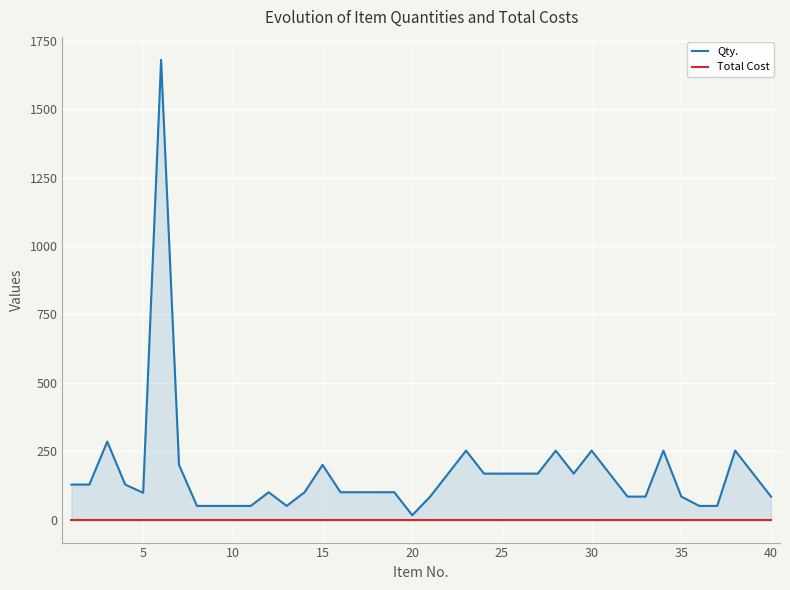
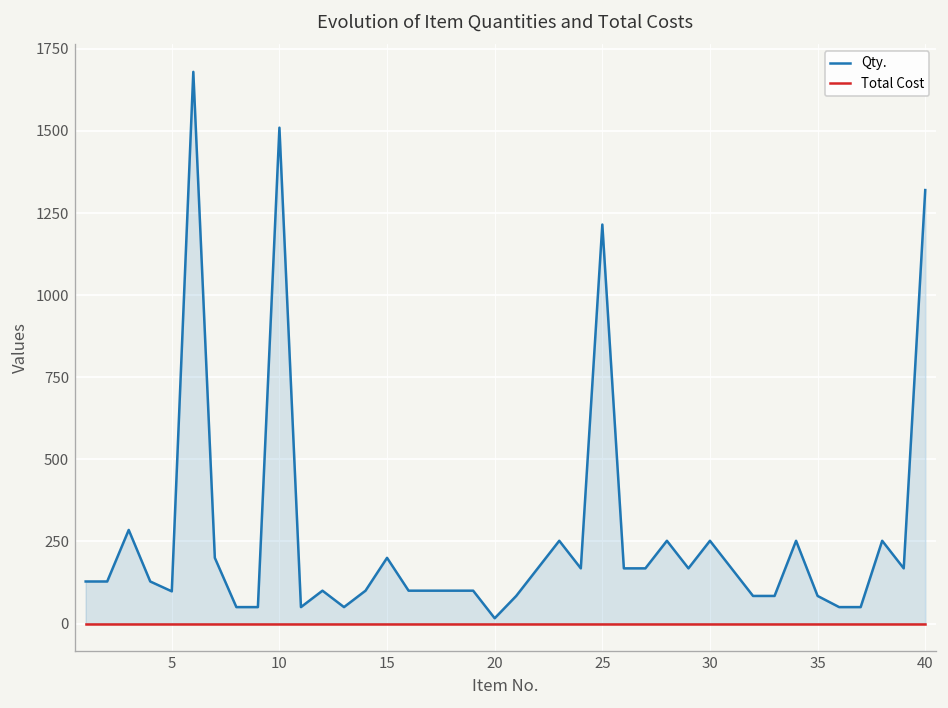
  {
    "Qty.": {
      "5": 100,
-     "10": 50,
+     "10": 1510,
      "15": 200,
      "20": 20,
-     "25": 170,
+     "25": 1220,
      "30": 250,
      "35": 80,
-     "40": 80
+     "40": 1320
    },
    "Total Cost": {
      "5": 0,
      "10": 0,
      "15": 0,
      "20": 0,
      "25": 0,
      "30": 0,
      "35": 0,
      "40": 0
    }
  }
